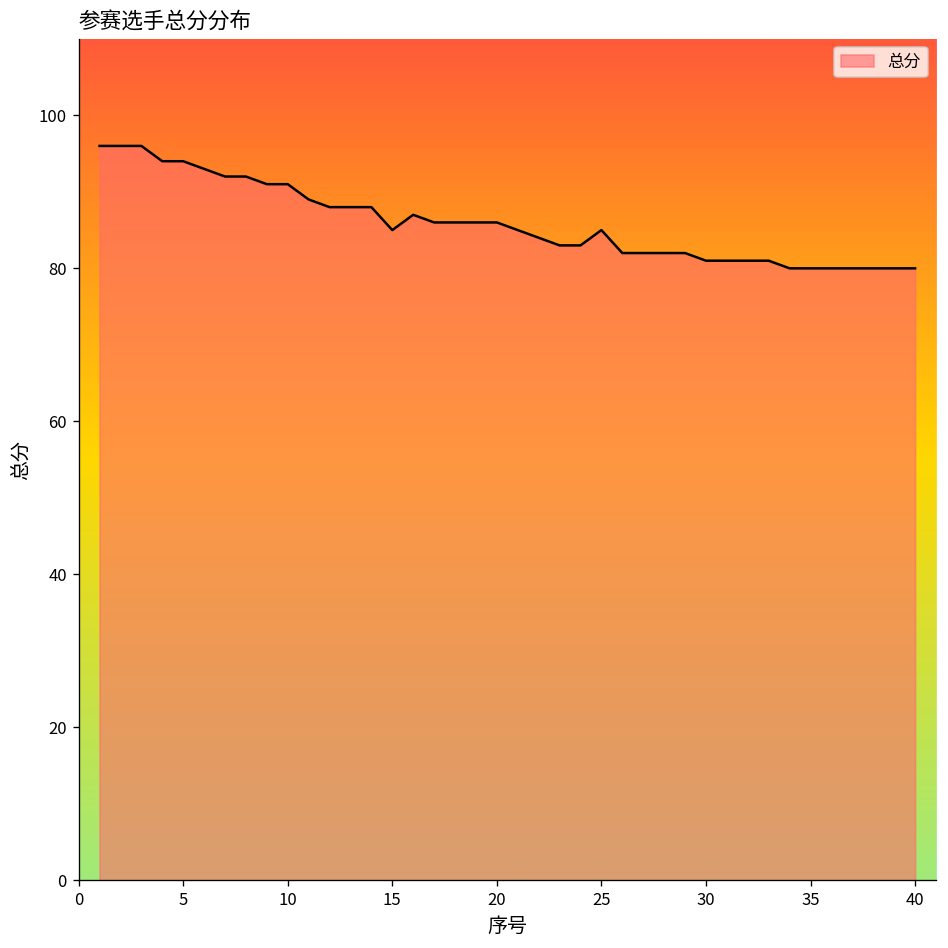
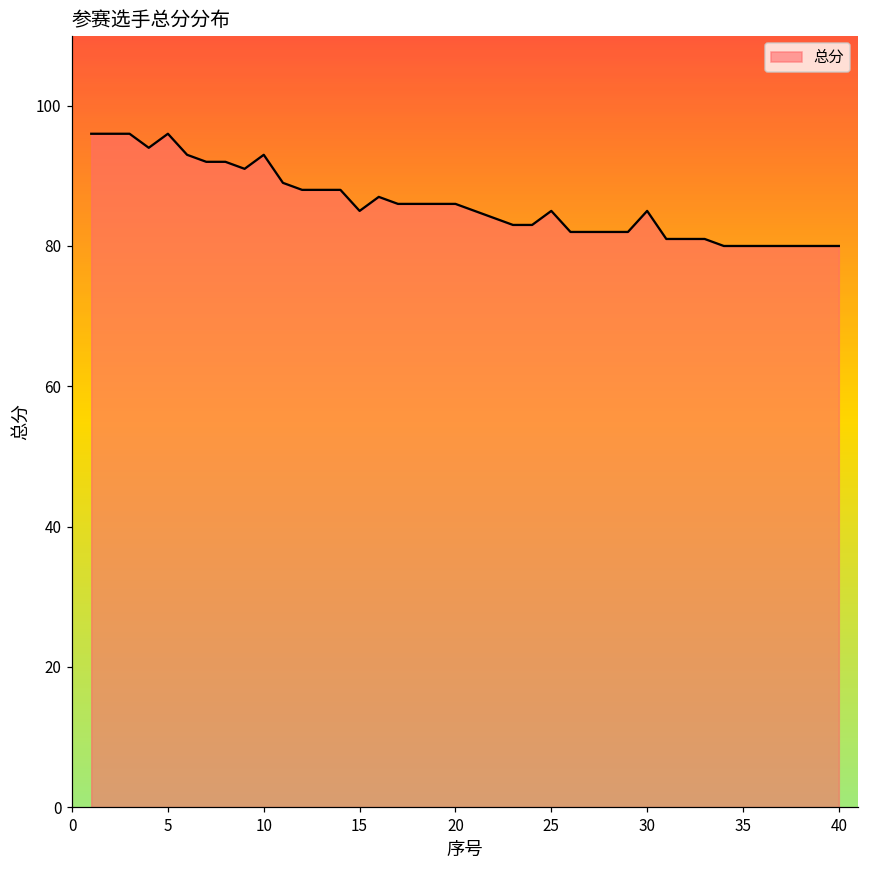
  {
-   "5": 94,
-   "10": 91,
+   "5": 96,
+   "10": 93,
    "15": 85,
    "20": 86,
    "25": 85,
-   "30": 81,
+   "30": 85,
    "35": 80,
    "40": 80
  }
